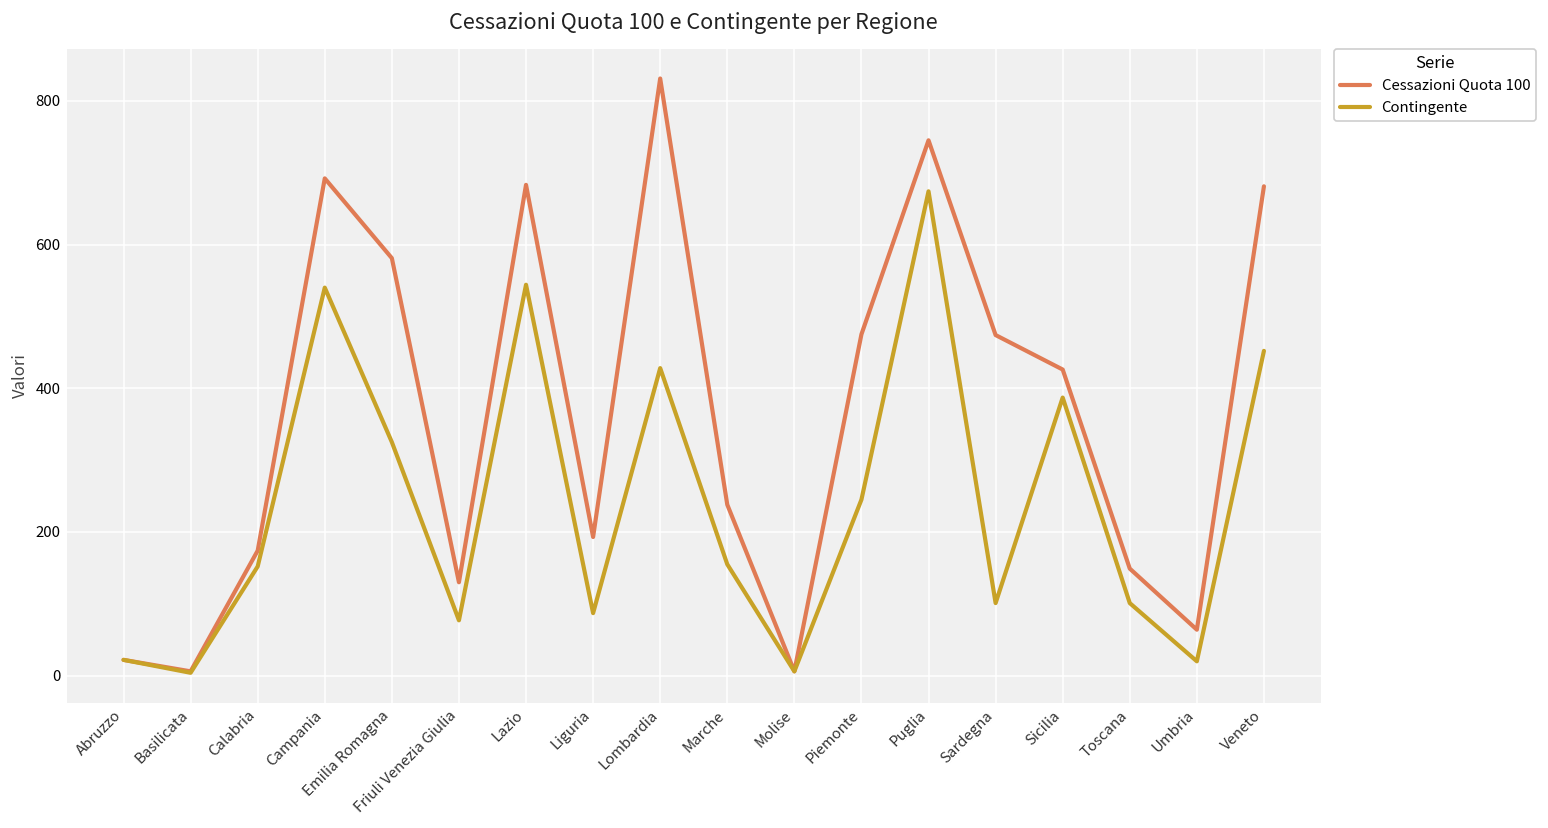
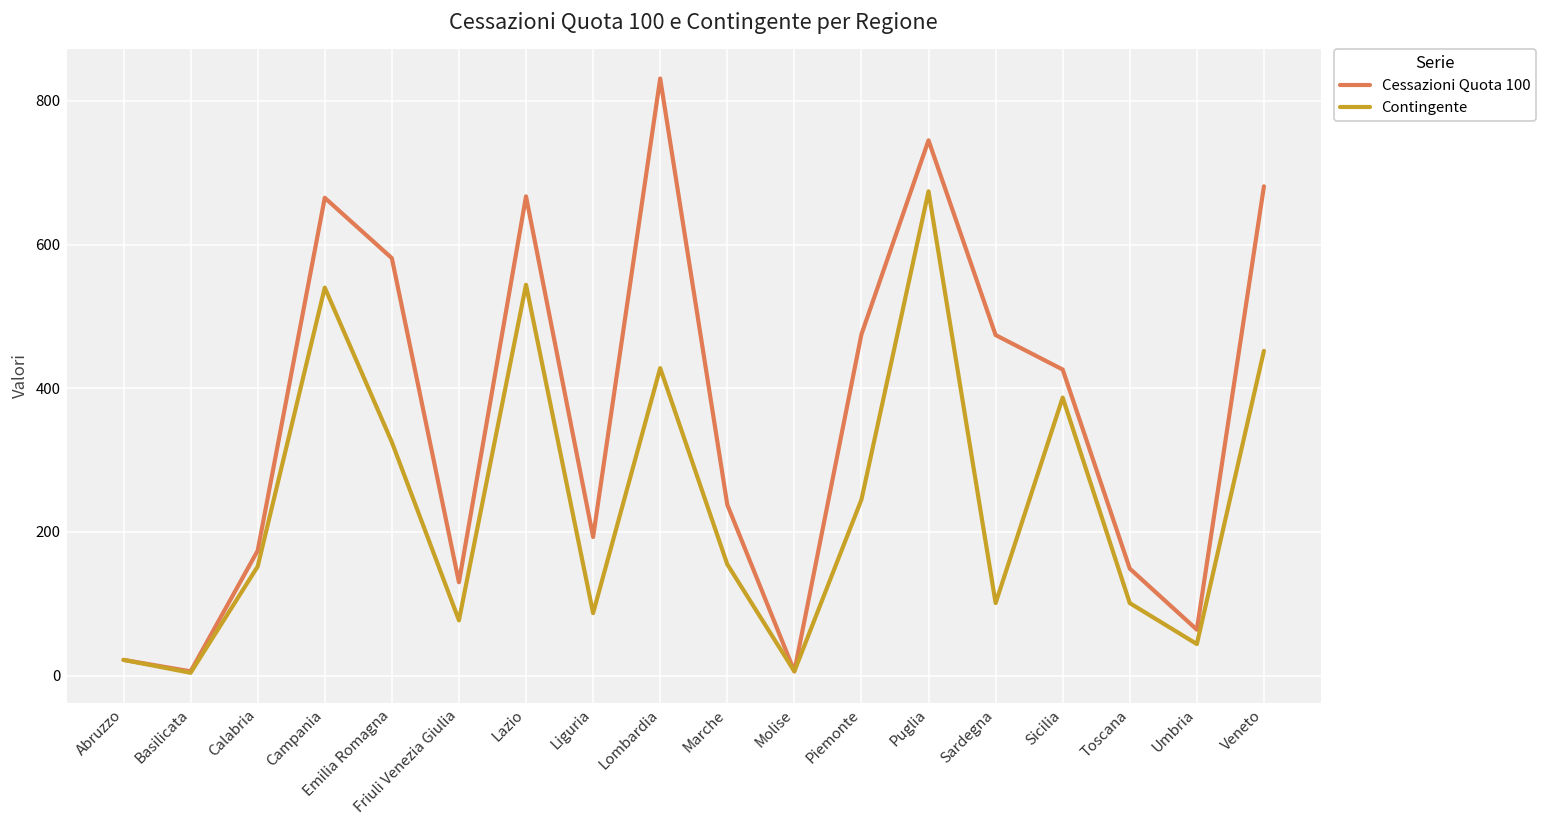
  {
    "Cessazioni Quota 100": {
      "Calabria": 170,
-     "Campania": 690,
+     "Campania": 670,
      "Emilia Romagna": 580,
      "Friuli Venezia Giulia": 130,
-     "Lazio": 680,
+     "Lazio": 670,
      "Liguria": 190,
      "Lombardia": 830,
      "Marche": 240,
      "Piemonte": 480,
      "Puglia": 750,
      "Sardegna": 470,
      "Sicilia": 430,
      "Toscana": 150,
      "Umbria": 60,
      "Veneto": 680
    },
    "Contingente": {
      "Calabria": 150,
      "Campania": 540,
      "Emilia Romagna": 330,
      "Friuli Venezia Giulia": 80,
      "Lazio": 540,
      "Liguria": 90,
      "Lombardia": 430,
      "Marche": 160,
      "Piemonte": 250,
      "Puglia": 670,
      "Sardegna": 100,
      "Sicilia": 390,
      "Toscana": 100,
-     "Umbria": 20,
+     "Umbria": 40,
      "Veneto": 450
    }
  }
